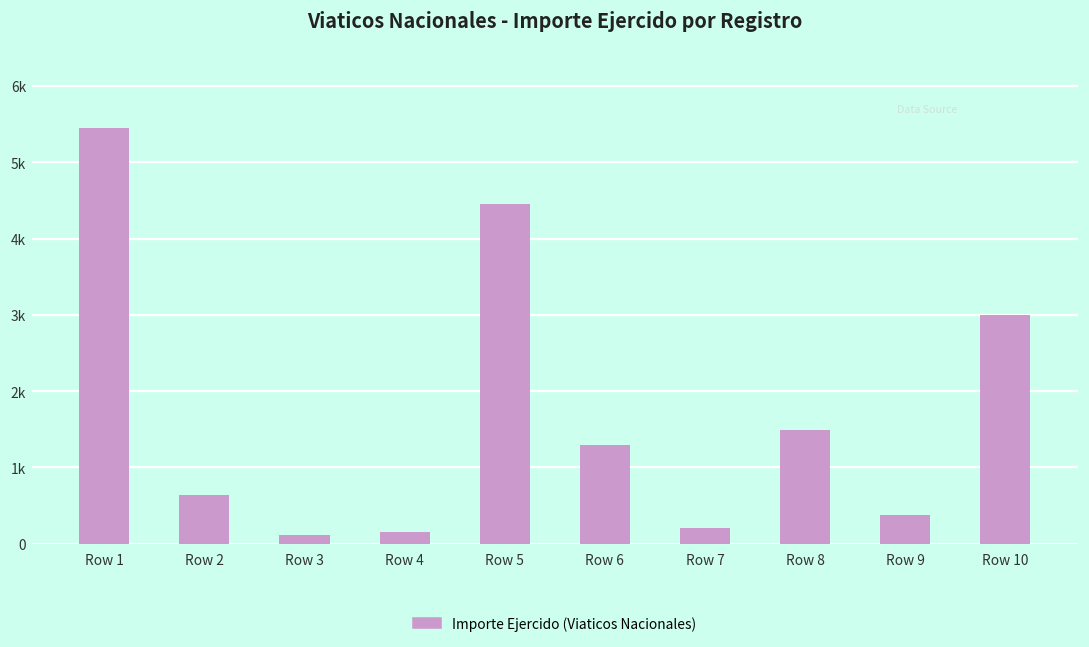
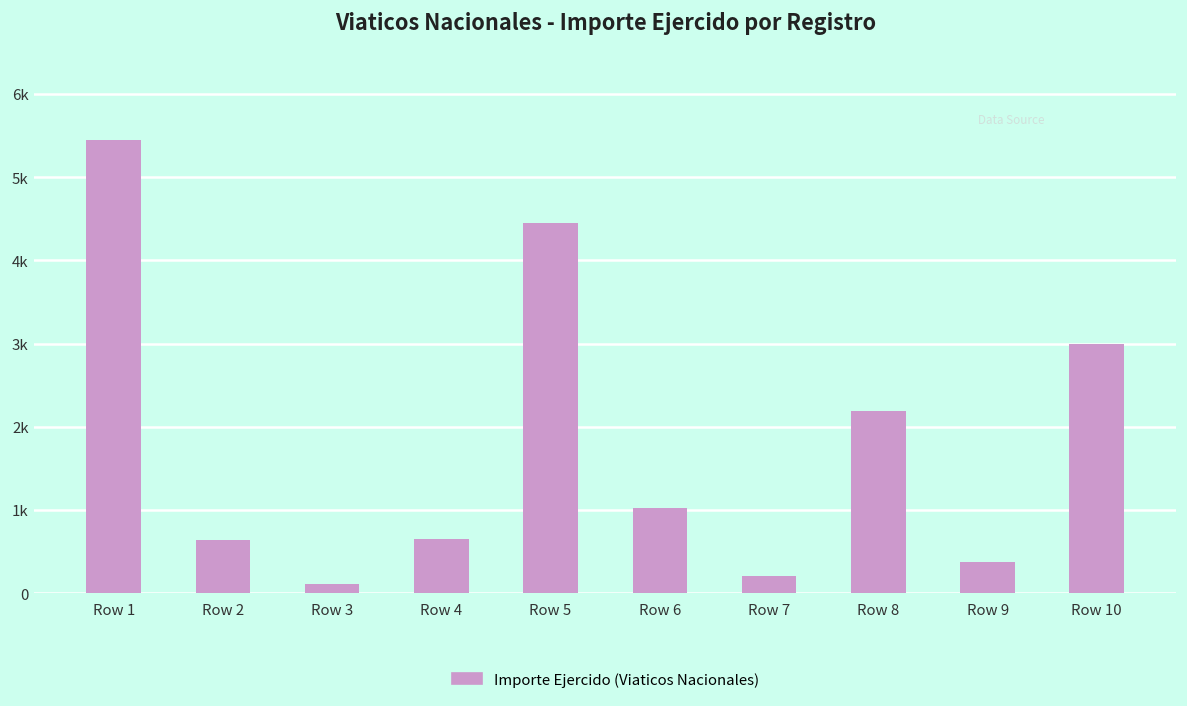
  {
    "Row 1": 5400,
    "Row 2": 600,
    "Row 3": 100,
-   "Row 4": 200,
+   "Row 4": 700,
    "Row 5": 4400,
-   "Row 6": 1300,
+   "Row 6": 1000,
    "Row 7": 200,
-   "Row 8": 1500,
+   "Row 8": 2200,
    "Row 9": 400,
    "Row 10": 3000
  }
